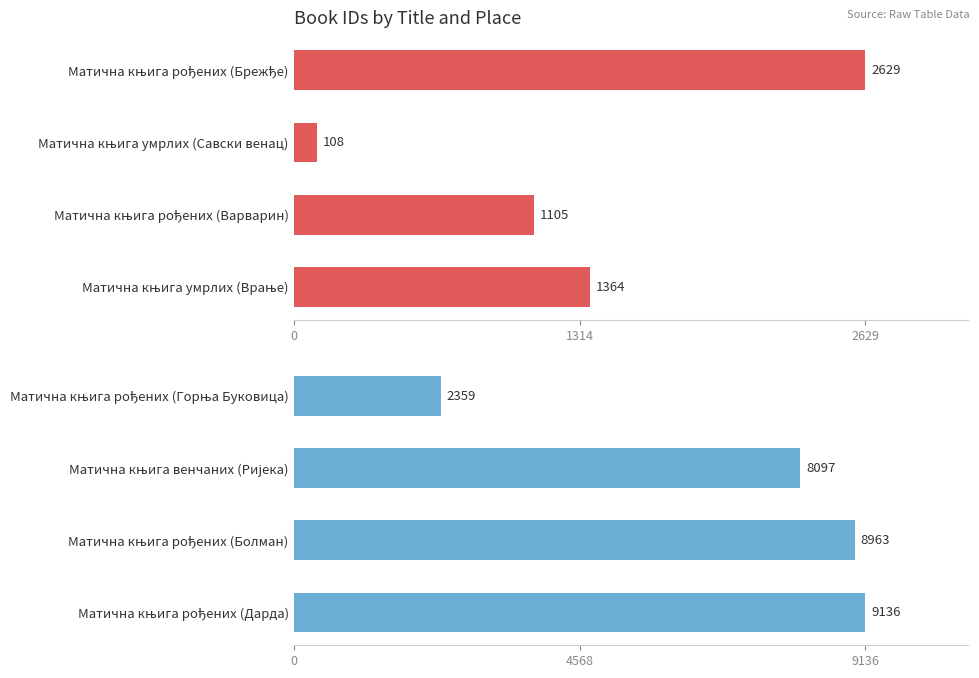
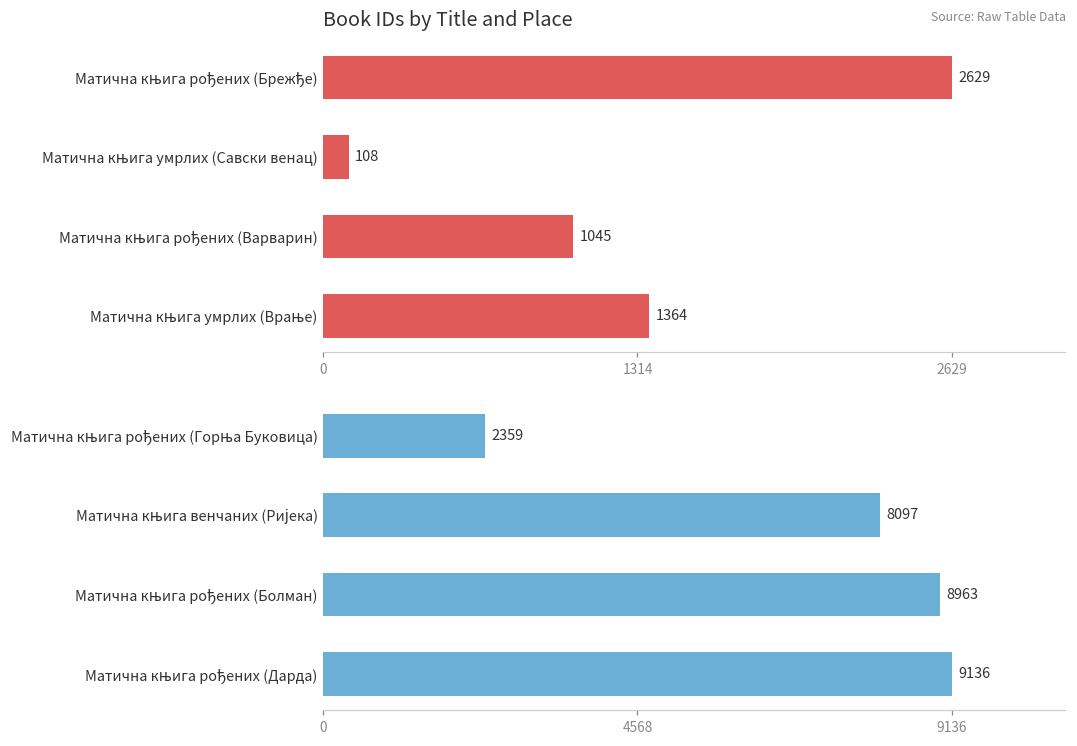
  {
    "Book IDs by Title and Place": {
      "Матична књига рођених (Брежђе)": 2629,
      "Матична књига умрлих (Савски венац)": 108,
-     "Матична књига рођених (Варварин)": 1105,
+     "Матична књига рођених (Варварин)": 1045,
      "Матична књига умрлих (Врање)": 1364
    }
  }
